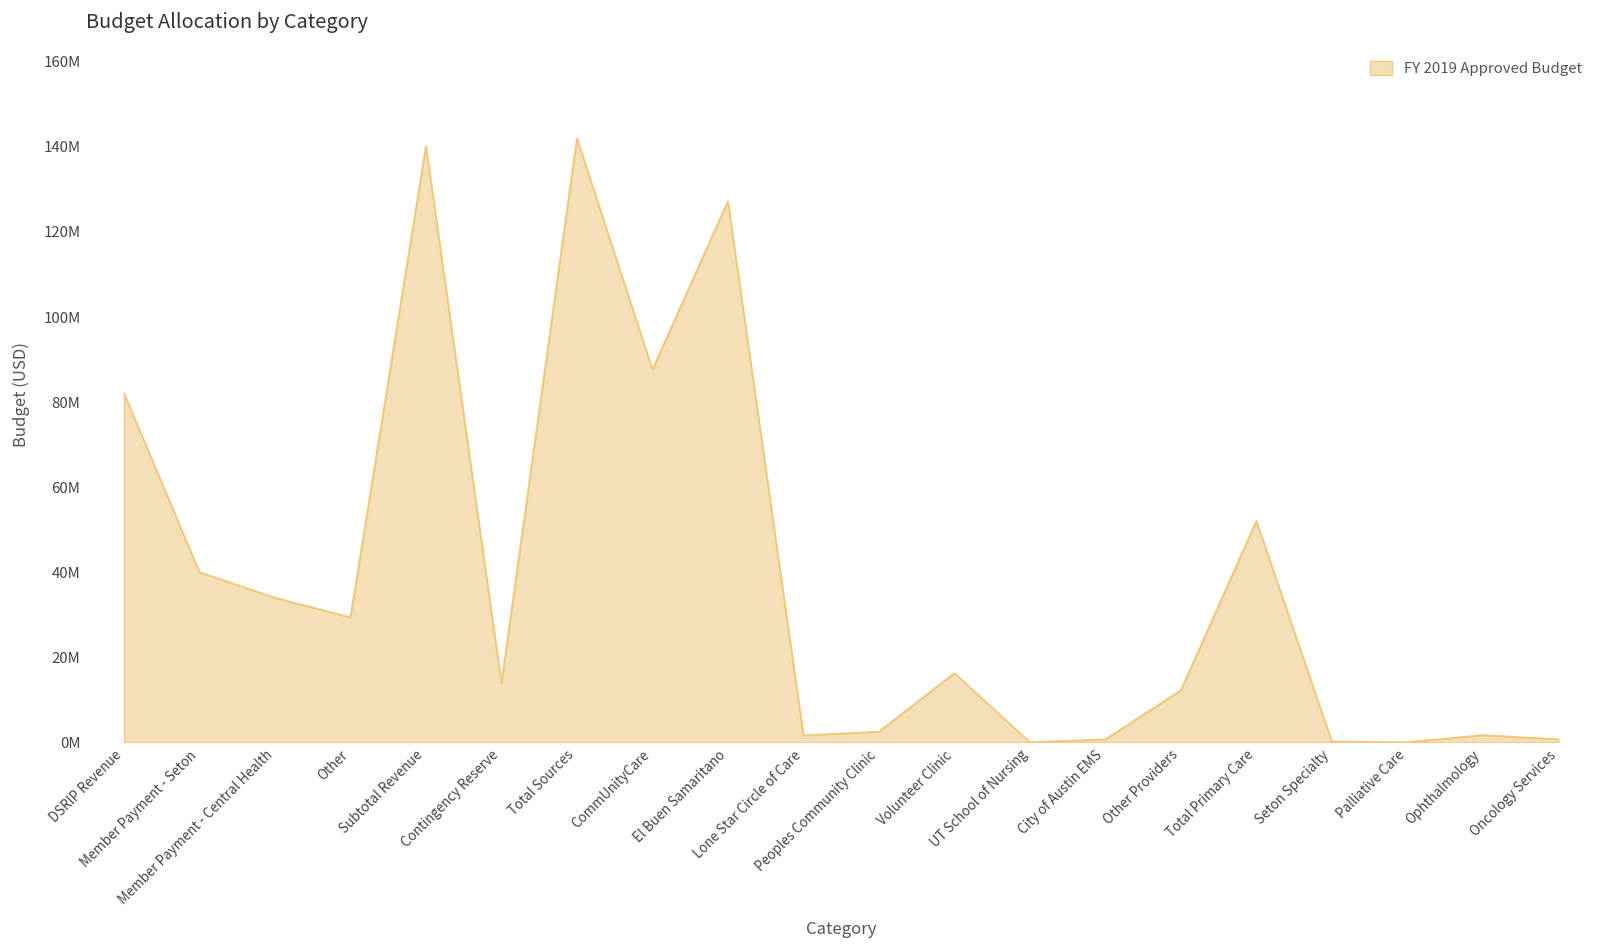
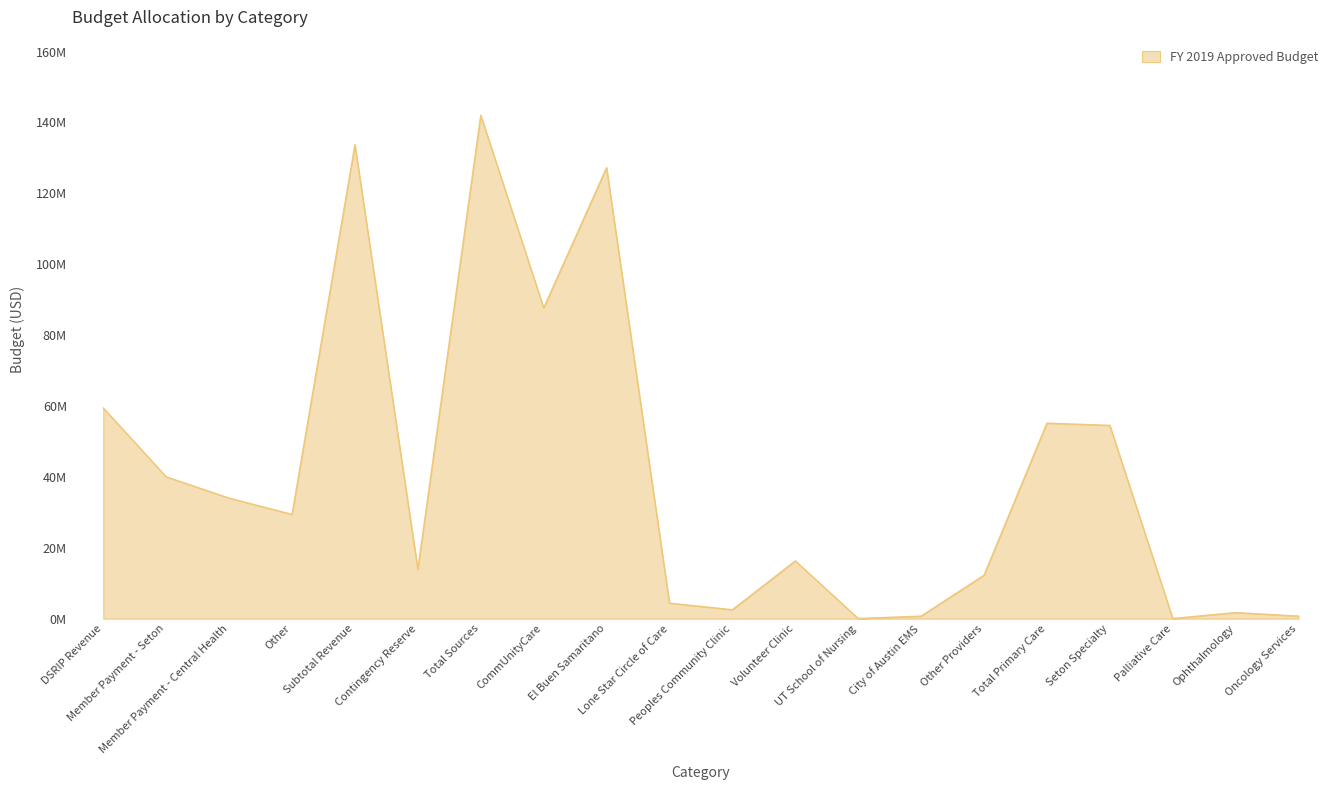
  {
-   "DSRIP Revenue": 82000000,
+   "DSRIP Revenue": 59000000,
    "Member Payment - Seton": 40000000,
    "Member Payment - Central Health": 34000000,
    "Other": 29000000,
-   "Subtotal Revenue": 140000000,
+   "Subtotal Revenue": 134000000,
    "Contingency Reserve": 14000000,
    "Total Sources": 142000000,
    "CommUnityCare": 88000000,
    "El Buen Samaritano": 127000000,
-   "Lone Star Circle of Care": 2000000,
+   "Lone Star Circle of Care": 4000000,
    "Peoples Community Clinic": 3000000,
    "Volunteer Clinic": 16000000,
    "UT School of Nursing": 0,
    "City of Austin EMS": 1000000,
    "Other Providers": 12000000,
-   "Total Primary Care": 52000000,
-   "Seton Specialty": 0,
+   "Total Primary Care": 55000000,
+   "Seton Specialty": 55000000,
    "Palliative Care": 0,
    "Ophthalmology": 2000000,
    "Oncology Services": 1000000
  }
